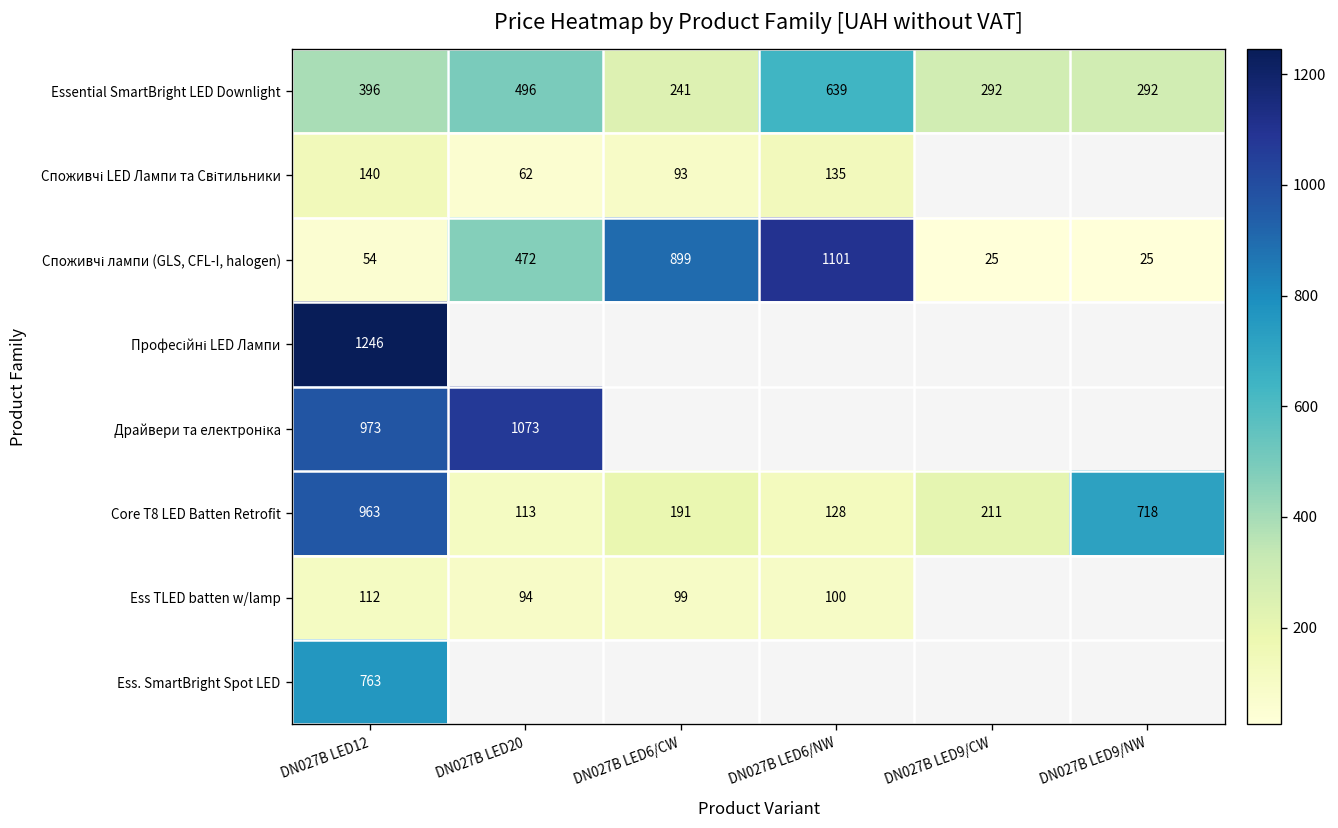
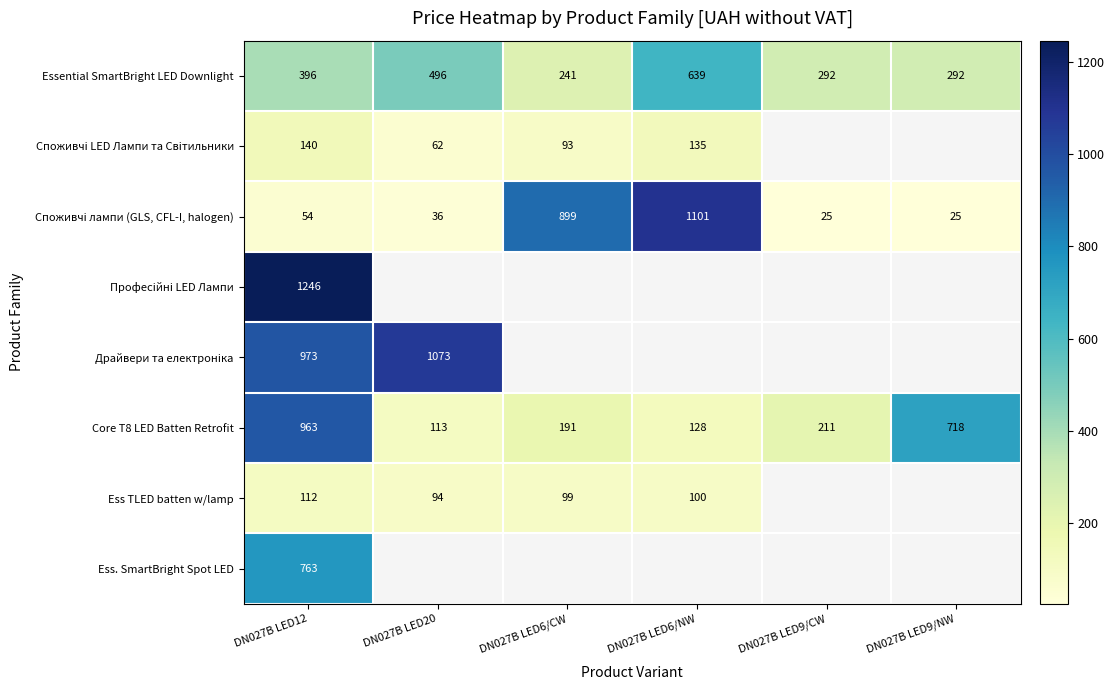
  {
    "Essential SmartBright LED Downlight": {
      "DN027B LED12": 396,
      "DN027B LED20": 496,
      "DN027B LED6/CW": 241,
      "DN027B LED6/NW": 639,
      "DN027B LED9/CW": 292,
      "DN027B LED9/NW": 292
    },
    "Споживчі LED Лампи та Світильники": {
      "DN027B LED12": 140,
      "DN027B LED20": 62,
      "DN027B LED6/CW": 93,
      "DN027B LED6/NW": 135
    },
    "Споживчі лампи (GLS, CFL-I, halogen)": {
      "DN027B LED12": 54,
-     "DN027B LED20": 472,
+     "DN027B LED20": 36,
      "DN027B LED6/CW": 899,
      "DN027B LED6/NW": 1101,
      "DN027B LED9/CW": 25,
      "DN027B LED9/NW": 25
    },
    "Професійні LED Лампи": {
      "DN027B LED12": 1246
    },
    "Драйвери та електроніка": {
      "DN027B LED12": 973,
      "DN027B LED20": 1073
    },
    "Core T8 LED Batten Retrofit": {
      "DN027B LED12": 963,
      "DN027B LED20": 113,
      "DN027B LED6/CW": 191,
      "DN027B LED6/NW": 128,
      "DN027B LED9/CW": 211,
      "DN027B LED9/NW": 718
    },
    "Ess TLED batten w/lamp": {
      "DN027B LED12": 112,
      "DN027B LED20": 94,
      "DN027B LED6/CW": 99,
      "DN027B LED6/NW": 100
    },
    "Ess. SmartBright Spot LED": {
      "DN027B LED12": 763
    }
  }
